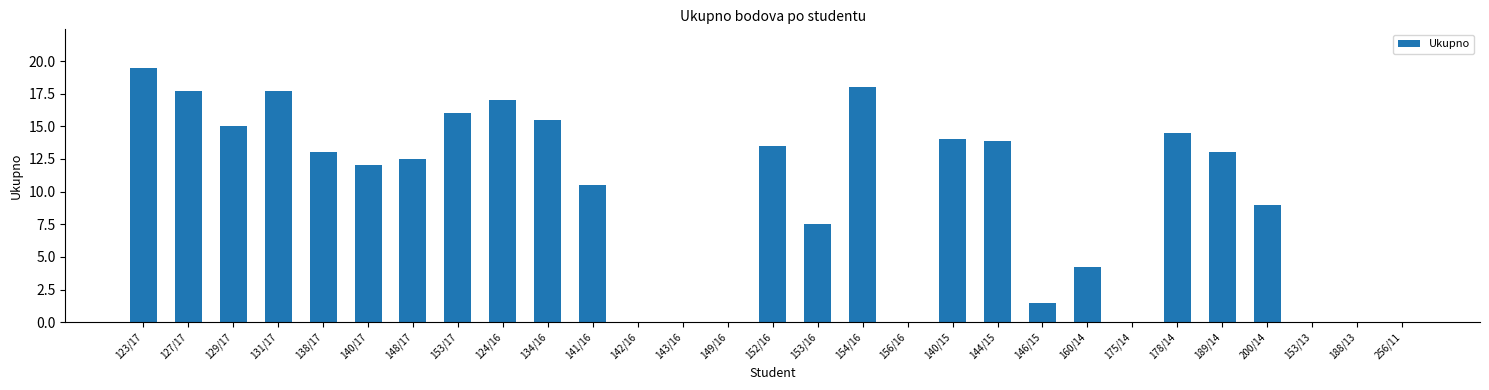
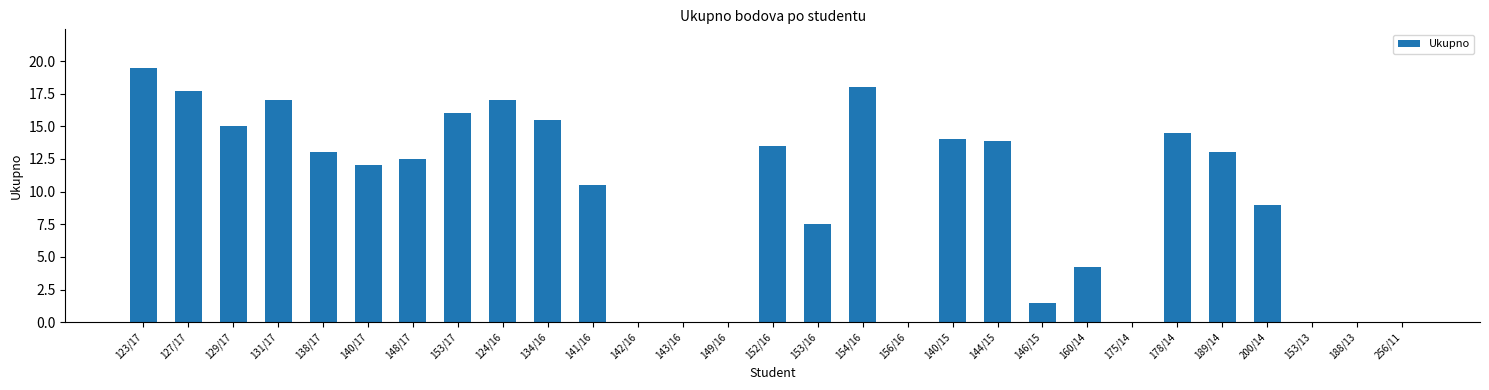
  {
    "123/17": 19.5,
    "127/17": 17.7,
    "129/17": 15.0,
-   "131/17": 17.7,
+   "131/17": 17.0,
    "138/17": 13.0,
    "140/17": 12.0,
    "148/17": 12.5,
    "153/17": 16.0,
    "124/16": 17.0,
    "134/16": 15.5,
    "141/16": 10.5,
    "142/16": 0.0,
    "143/16": 0.0,
    "149/16": 0.0,
    "152/16": 13.5,
    "153/16": 7.5,
    "154/16": 18.0,
    "156/16": 0.0,
    "140/15": 14.0,
    "144/15": 13.9,
    "146/15": 1.5,
    "160/14": 4.2,
    "175/14": 0.0,
    "178/14": 14.5,
    "189/14": 13.0,
    "200/14": 9.0,
    "153/13": 0.0,
    "188/13": 0.0,
    "256/11": 0.0
  }
